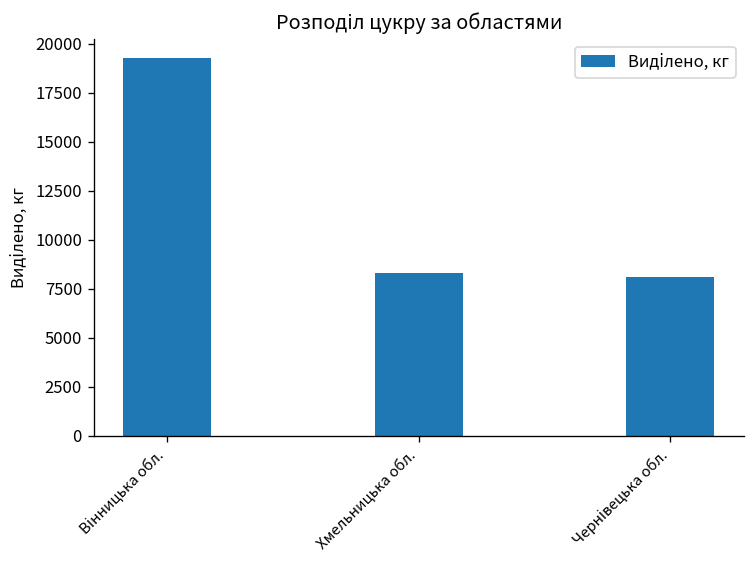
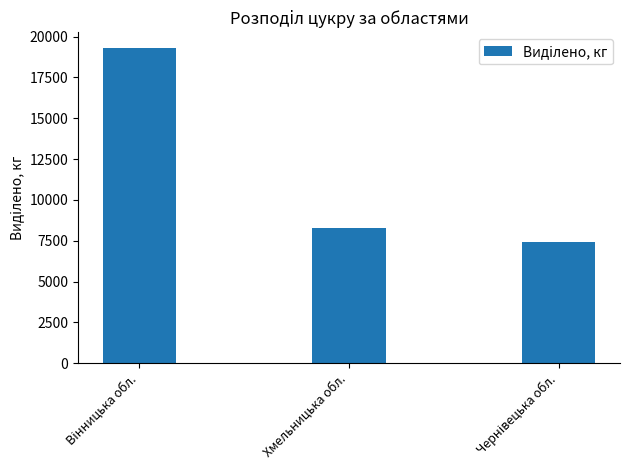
  {
    "Вінницька обл.": 19300,
    "Хмельницька обл.": 8300,
-   "Чернівецька обл.": 8100
+   "Чернівецька обл.": 7500
  }
